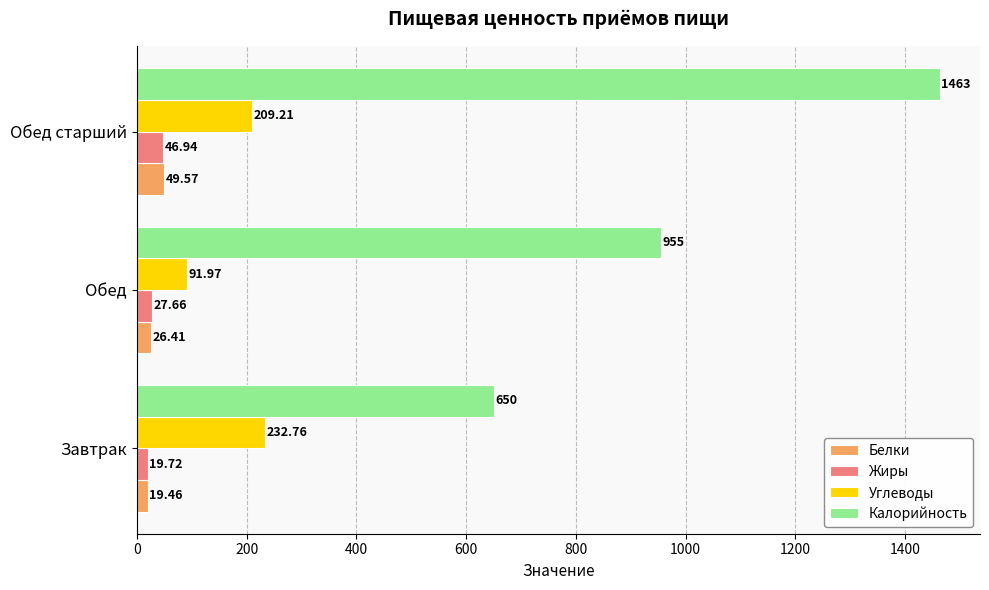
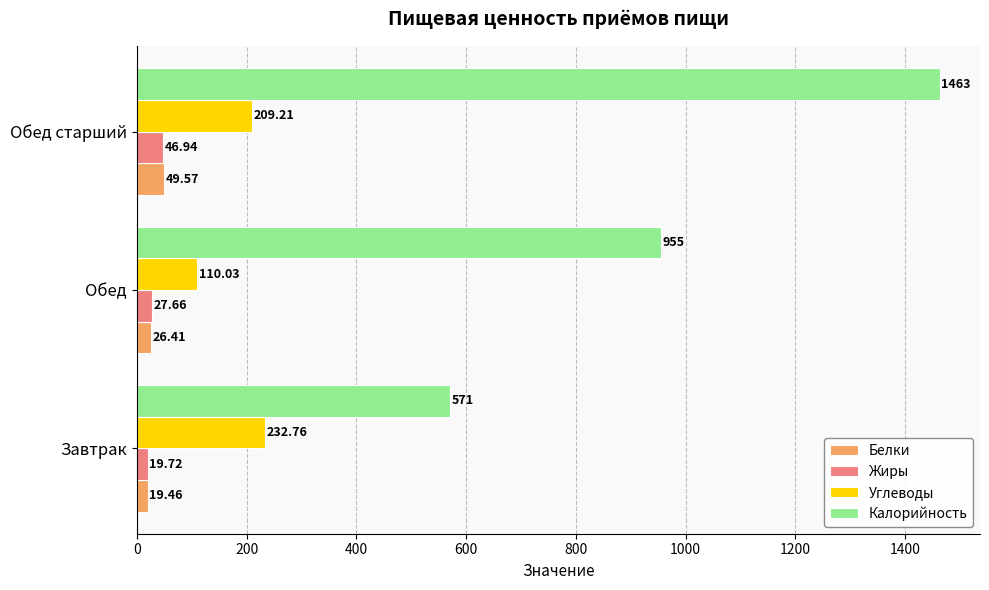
  {
    "Углеводы": {
      "Обед старший": 209.21,
-     "Обед": 91.97,
+     "Обед": 110.03,
      "Завтрак": 232.76
    },
    "Калорийность": {
      "Обед старший": 1463,
      "Обед": 955,
-     "Завтрак": 650
+     "Завтрак": 571
    }
  }
